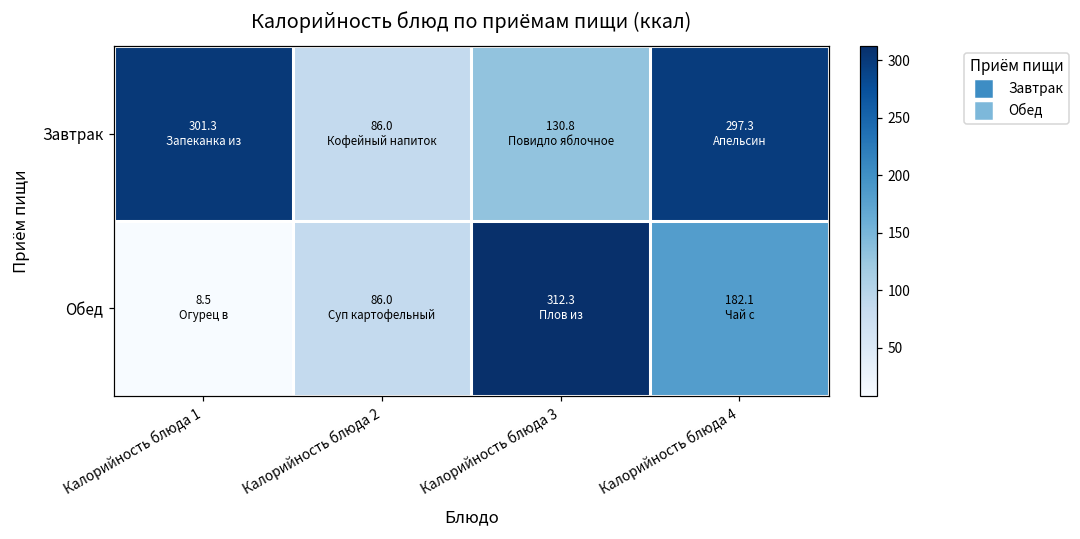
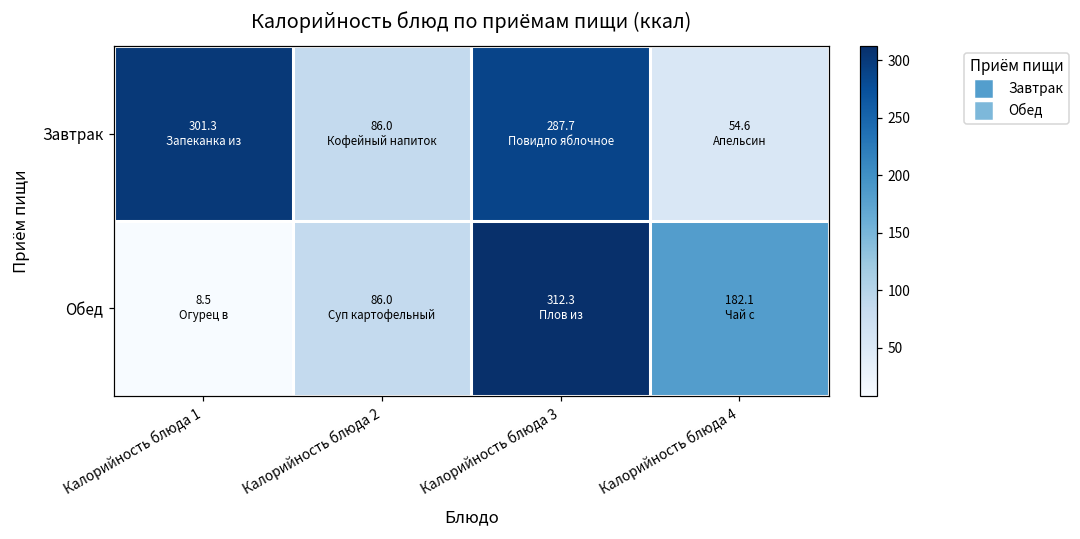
  {
    "Завтрак": {
      "Калорийность блюда 1": 301.3,
      "Калорийность блюда 2": 86.0,
-     "Калорийность блюда 3": 130.8,
-     "Калорийность блюда 4": 297.3
+     "Калорийность блюда 3": 287.7,
+     "Калорийность блюда 4": 54.6
    },
    "Обед": {
      "Калорийность блюда 1": 8.5,
      "Калорийность блюда 2": 86.0,
      "Калорийность блюда 3": 312.3,
      "Калорийность блюда 4": 182.1
    }
  }
